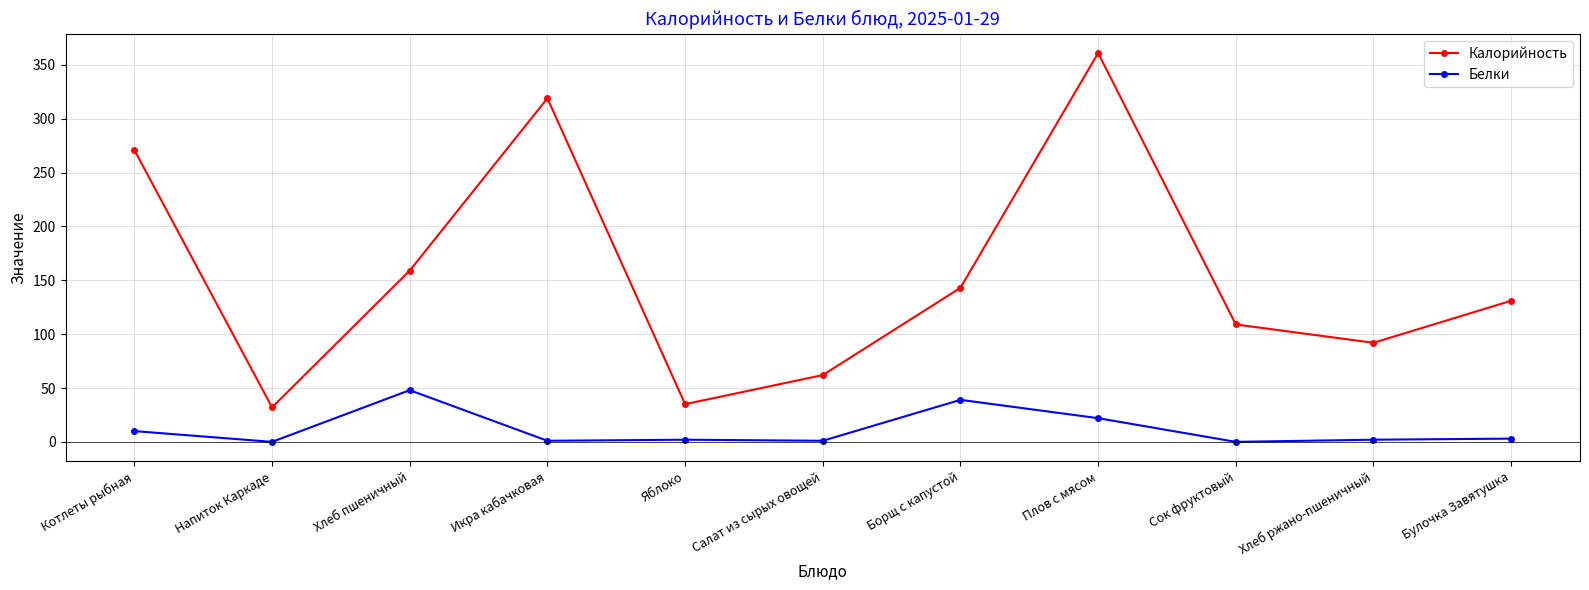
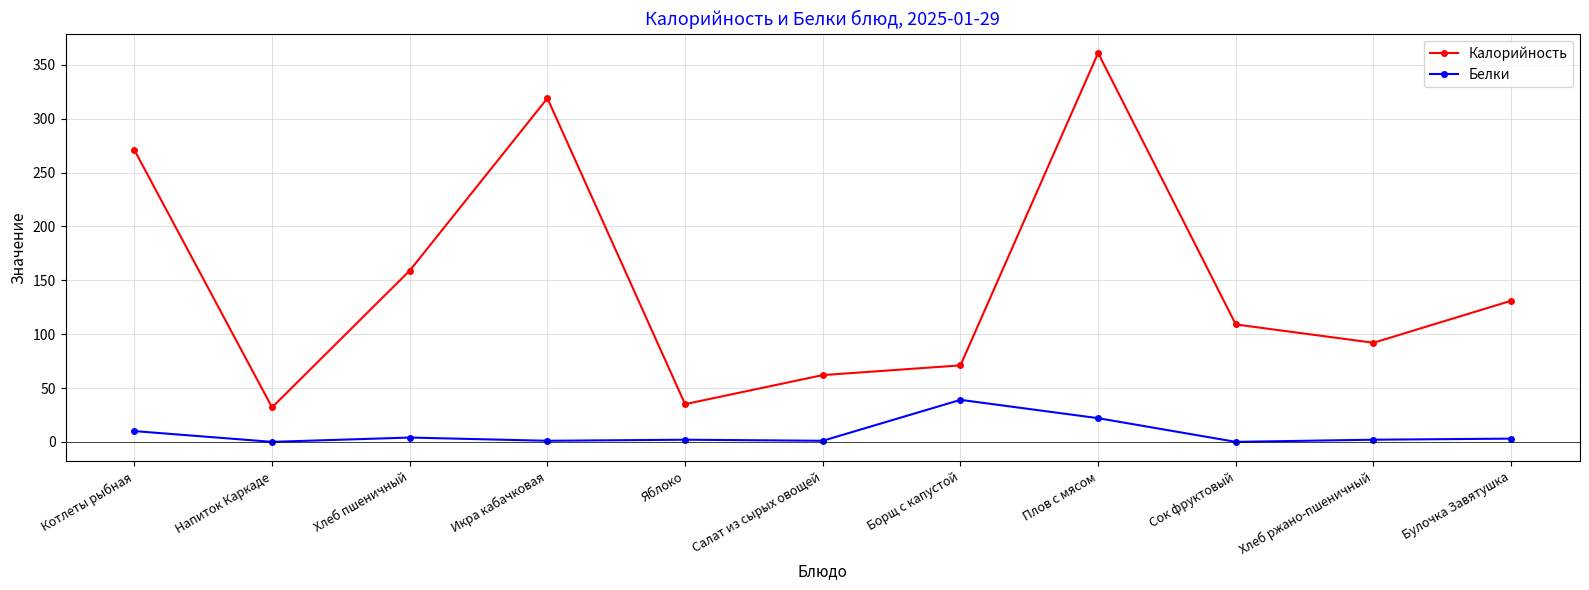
  {
    "Калорийность": {
      "Котлеты рыбная": 271,
      "Напиток Каркаде": 32,
      "Хлеб пшеничный": 159,
      "Икра кабачковая": 319,
      "Яблоко": 35,
      "Салат из сырых овощей": 62,
-     "Борщ с капустой": 143,
+     "Борщ с капустой": 71,
      "Плов с мясом": 361,
      "Сок фруктовый": 109,
      "Хлеб ржано-пшеничный": 92,
      "Булочка Завятушка": 131
    },
    "Белки": {
      "Котлеты рыбная": 10,
      "Напиток Каркаде": 0,
-     "Хлеб пшеничный": 48,
+     "Хлеб пшеничный": 4,
      "Икра кабачковая": 1,
      "Яблоко": 2,
      "Салат из сырых овощей": 1,
      "Борщ с капустой": 39,
      "Плов с мясом": 22,
      "Сок фруктовый": 0,
      "Хлеб ржано-пшеничный": 2,
      "Булочка Завятушка": 3
    }
  }
